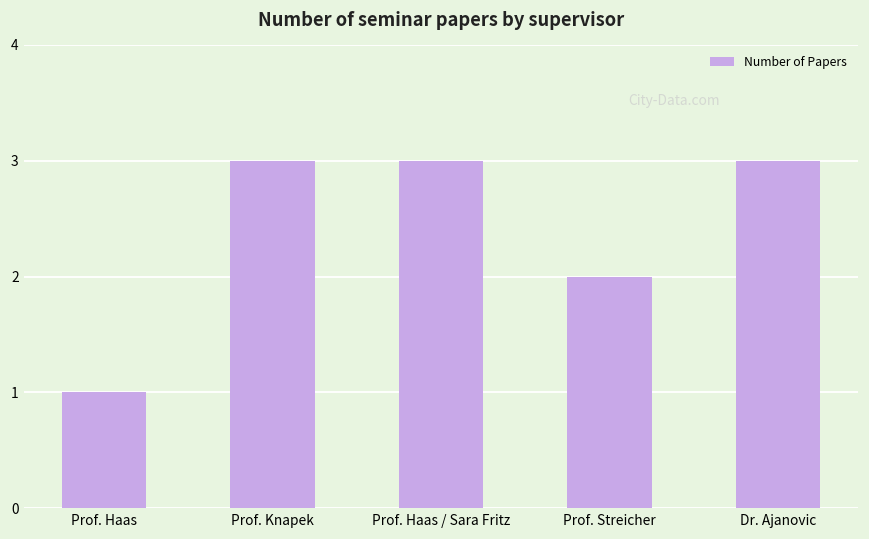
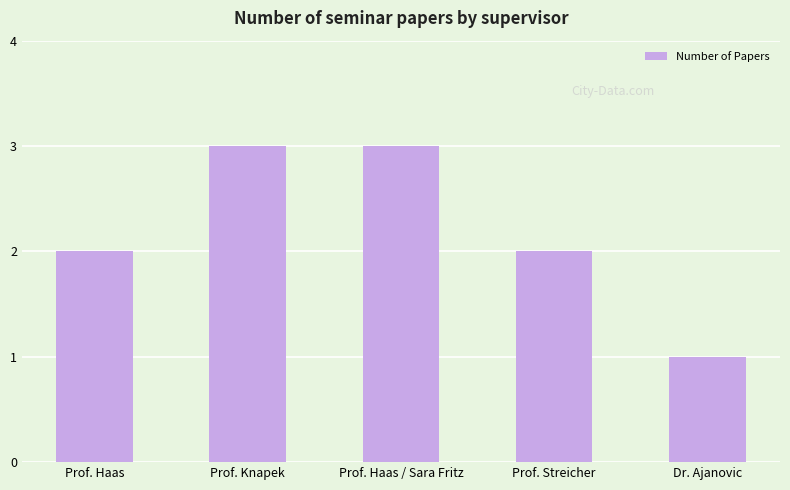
  {
-   "Prof. Haas": 1,
+   "Prof. Haas": 2,
    "Prof. Knapek": 3,
    "Prof. Haas / Sara Fritz": 3,
    "Prof. Streicher": 2,
-   "Dr. Ajanovic": 3
+   "Dr. Ajanovic": 1
  }
